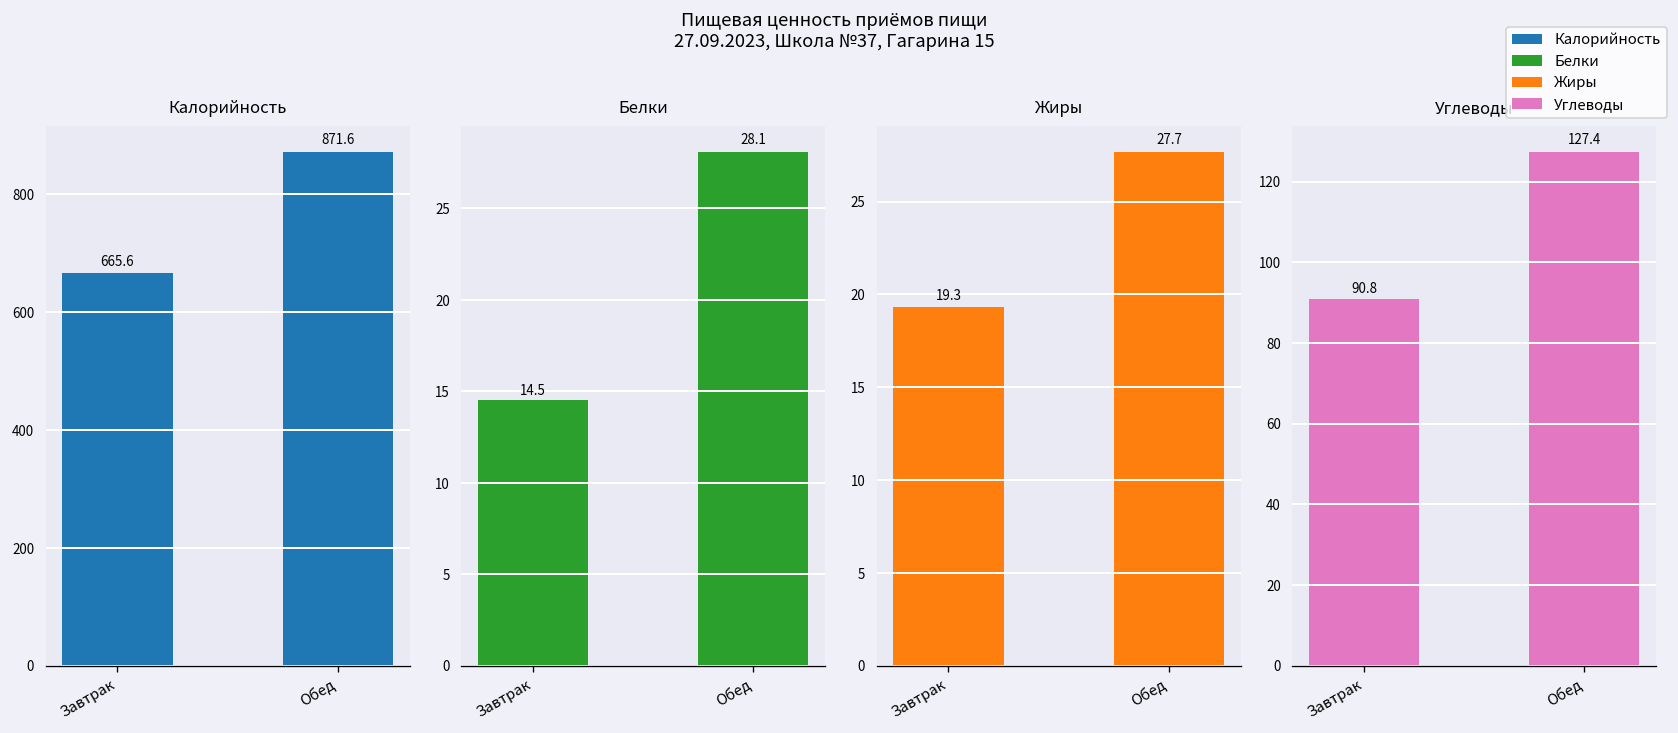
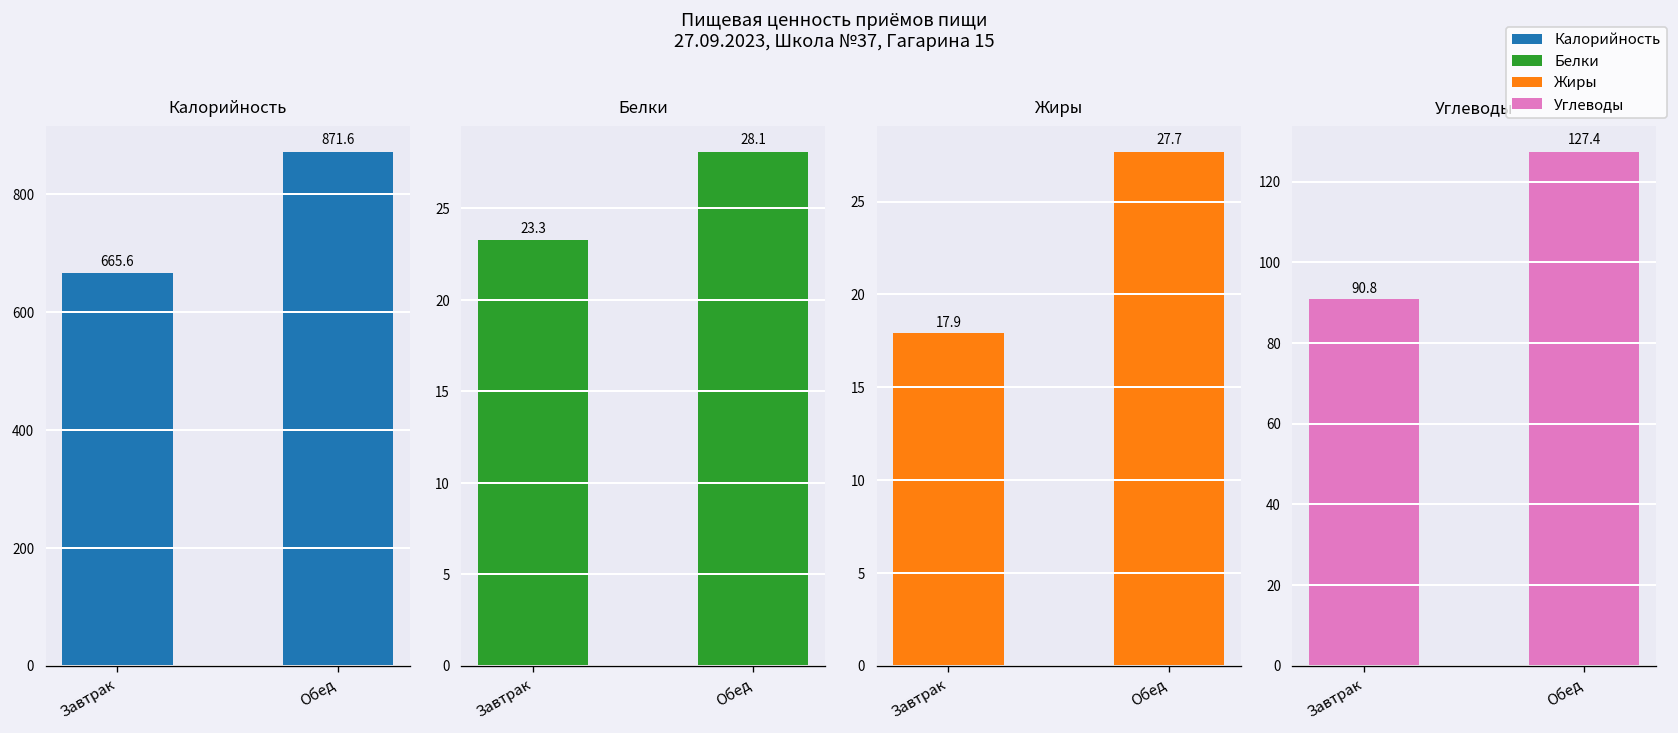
  {
    "Калорийность": {
      "Завтрак": 665.6,
      "Обед": 871.6
    },
    "Белки": {
-     "Завтрак": 14.5,
+     "Завтрак": 23.3,
      "Обед": 28.1
    },
    "Жиры": {
-     "Завтрак": 19.3,
+     "Завтрак": 17.9,
      "Обед": 27.7
    },
    "Углеводы": {
      "Завтрак": 90.8,
      "Обед": 127.4
    }
  }
